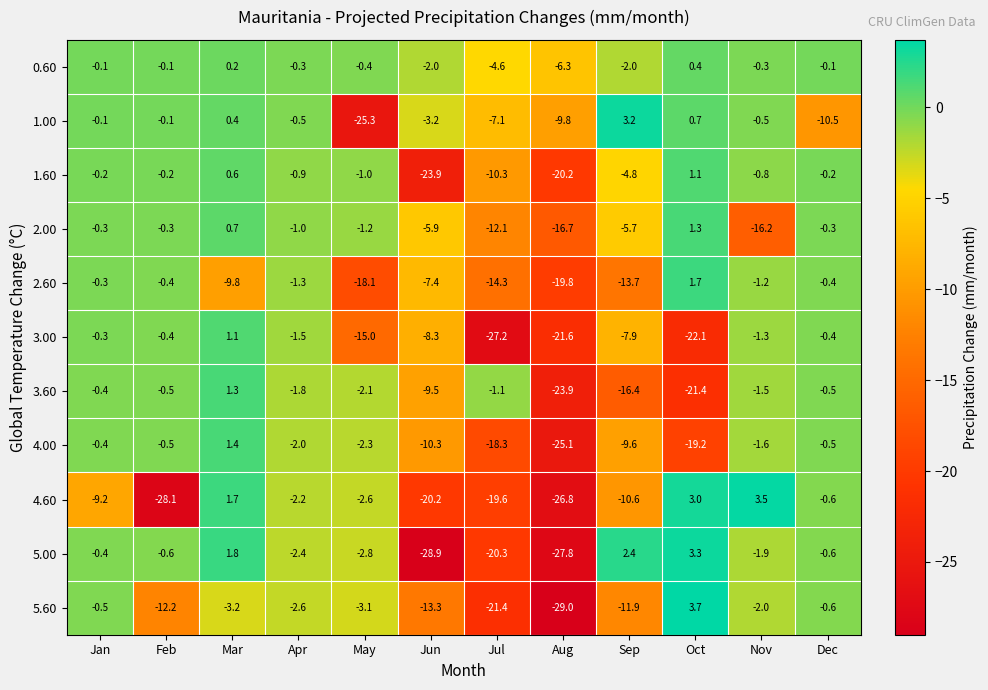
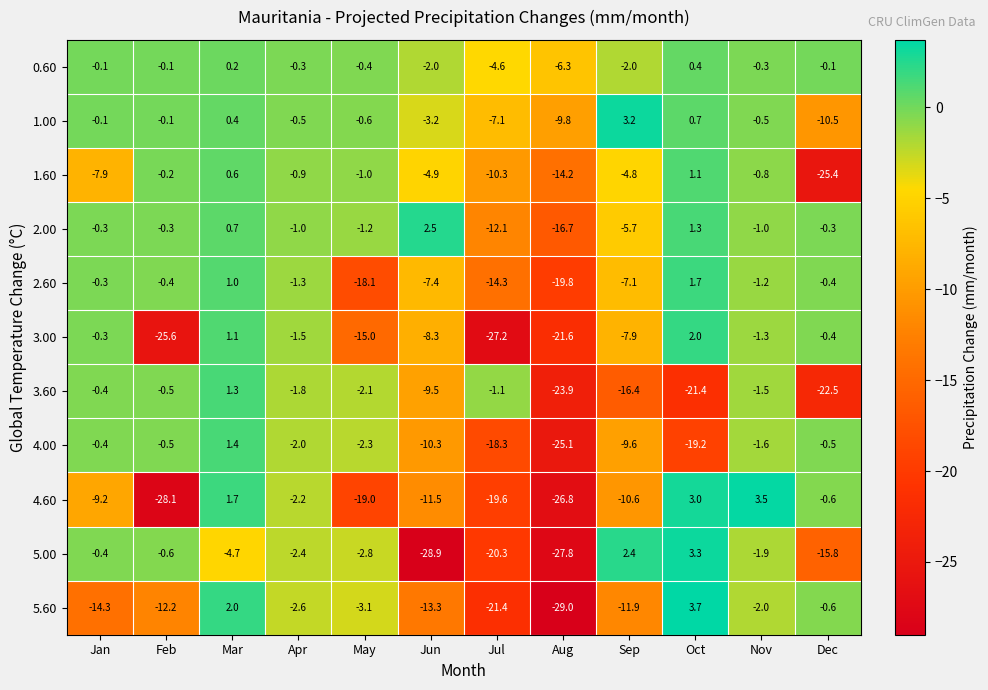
  {
    "0.60": {
      "Jan": -0.1,
      "Feb": -0.1,
      "Mar": 0.2,
      "Apr": -0.3,
      "May": -0.4,
      "Jun": -2.0,
      "Jul": -4.6,
      "Aug": -6.3,
      "Sep": -2.0,
      "Oct": 0.4,
      "Nov": -0.3,
      "Dec": -0.1
    },
    "1.00": {
      "Jan": -0.1,
      "Feb": -0.1,
      "Mar": 0.4,
      "Apr": -0.5,
-     "May": -25.3,
+     "May": -0.6,
      "Jun": -3.2,
      "Jul": -7.1,
      "Aug": -9.8,
      "Sep": 3.2,
      "Oct": 0.7,
      "Nov": -0.5,
      "Dec": -10.5
    },
    "1.60": {
-     "Jan": -0.2,
+     "Jan": -7.9,
      "Feb": -0.2,
      "Mar": 0.6,
      "Apr": -0.9,
      "May": -1.0,
-     "Jun": -23.9,
+     "Jun": -4.9,
      "Jul": -10.3,
-     "Aug": -20.2,
+     "Aug": -14.2,
      "Sep": -4.8,
      "Oct": 1.1,
      "Nov": -0.8,
-     "Dec": -0.2
+     "Dec": -25.4
    },
    "2.00": {
      "Jan": -0.3,
      "Feb": -0.3,
      "Mar": 0.7,
      "Apr": -1.0,
      "May": -1.2,
-     "Jun": -5.9,
+     "Jun": 2.5,
      "Jul": -12.1,
      "Aug": -16.7,
      "Sep": -5.7,
      "Oct": 1.3,
-     "Nov": -16.2,
+     "Nov": -1.0,
      "Dec": -0.3
    },
    "2.60": {
      "Jan": -0.3,
      "Feb": -0.4,
-     "Mar": -9.8,
+     "Mar": 1.0,
      "Apr": -1.3,
      "May": -18.1,
      "Jun": -7.4,
      "Jul": -14.3,
      "Aug": -19.8,
-     "Sep": -13.7,
+     "Sep": -7.1,
      "Oct": 1.7,
      "Nov": -1.2,
      "Dec": -0.4
    },
    "3.00": {
      "Jan": -0.3,
-     "Feb": -0.4,
+     "Feb": -25.6,
      "Mar": 1.1,
      "Apr": -1.5,
      "May": -15.0,
      "Jun": -8.3,
      "Jul": -27.2,
      "Aug": -21.6,
      "Sep": -7.9,
-     "Oct": -22.1,
+     "Oct": 2.0,
      "Nov": -1.3,
      "Dec": -0.4
    },
    "3.60": {
      "Jan": -0.4,
      "Feb": -0.5,
      "Mar": 1.3,
      "Apr": -1.8,
      "May": -2.1,
      "Jun": -9.5,
      "Jul": -1.1,
      "Aug": -23.9,
      "Sep": -16.4,
      "Oct": -21.4,
      "Nov": -1.5,
-     "Dec": -0.5
+     "Dec": -22.5
    },
    "4.00": {
      "Jan": -0.4,
      "Feb": -0.5,
      "Mar": 1.4,
      "Apr": -2.0,
      "May": -2.3,
      "Jun": -10.3,
      "Jul": -18.3,
      "Aug": -25.1,
      "Sep": -9.6,
      "Oct": -19.2,
      "Nov": -1.6,
      "Dec": -0.5
    },
    "4.60": {
      "Jan": -9.2,
      "Feb": -28.1,
      "Mar": 1.7,
      "Apr": -2.2,
-     "May": -2.6,
-     "Jun": -20.2,
+     "May": -19.0,
+     "Jun": -11.5,
      "Jul": -19.6,
      "Aug": -26.8,
      "Sep": -10.6,
      "Oct": 3.0,
      "Nov": 3.5,
      "Dec": -0.6
    },
    "5.00": {
      "Jan": -0.4,
      "Feb": -0.6,
-     "Mar": 1.8,
+     "Mar": -4.7,
      "Apr": -2.4,
      "May": -2.8,
      "Jun": -28.9,
      "Jul": -20.3,
      "Aug": -27.8,
      "Sep": 2.4,
      "Oct": 3.3,
      "Nov": -1.9,
-     "Dec": -0.6
+     "Dec": -15.8
    },
    "5.60": {
-     "Jan": -0.5,
+     "Jan": -14.3,
      "Feb": -12.2,
-     "Mar": -3.2,
+     "Mar": 2.0,
      "Apr": -2.6,
      "May": -3.1,
      "Jun": -13.3,
      "Jul": -21.4,
      "Aug": -29.0,
      "Sep": -11.9,
      "Oct": 3.7,
      "Nov": -2.0,
      "Dec": -0.6
    }
  }
